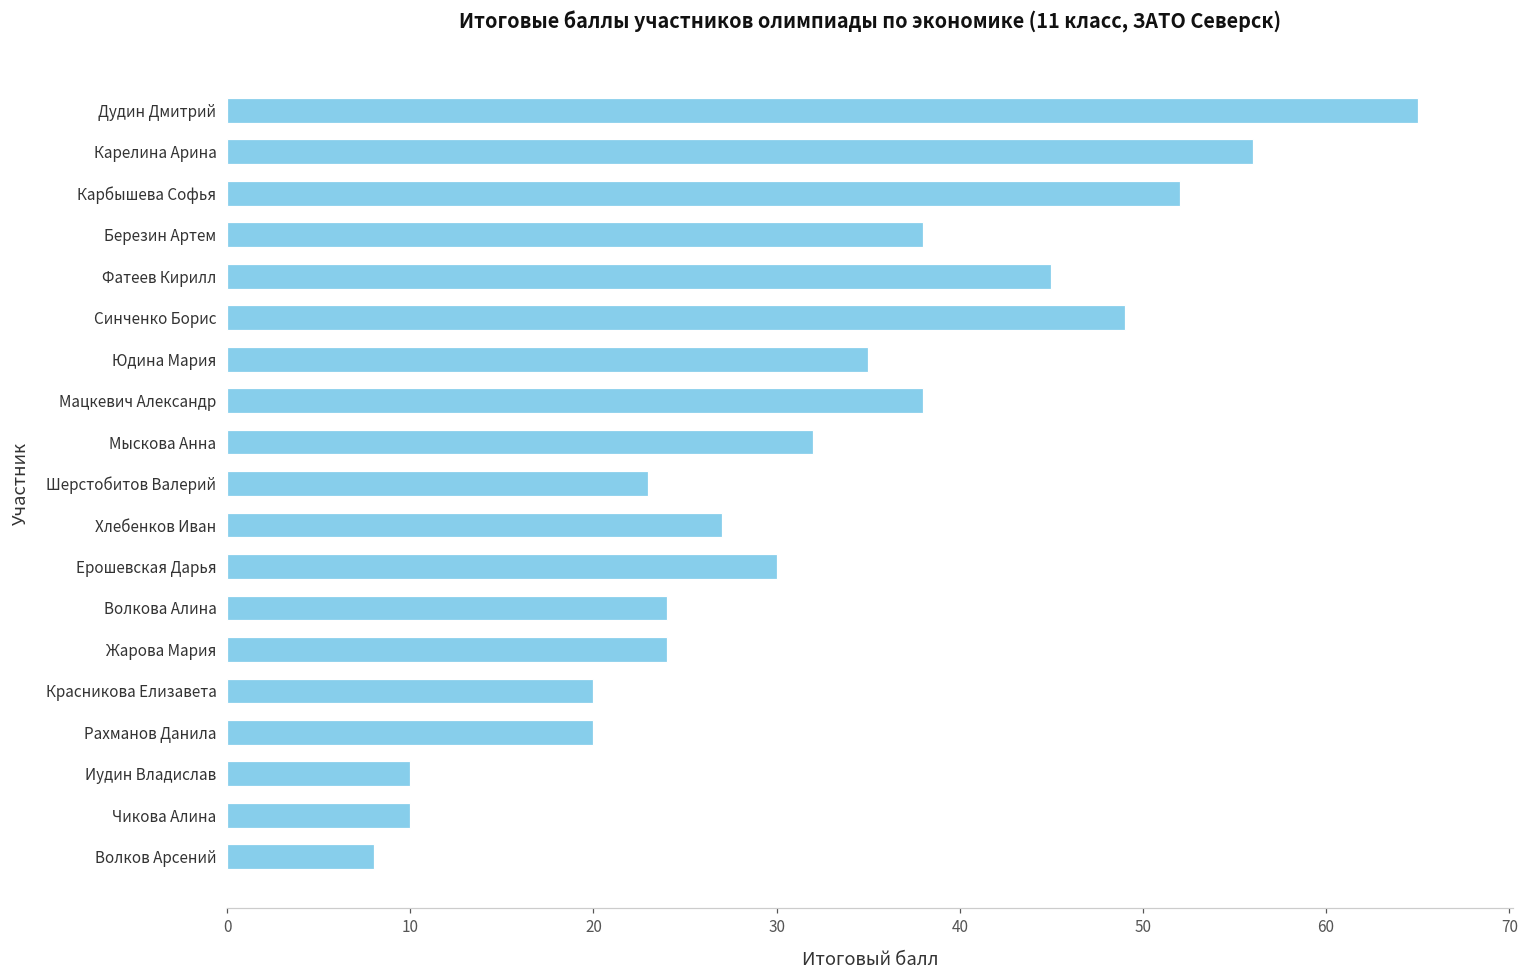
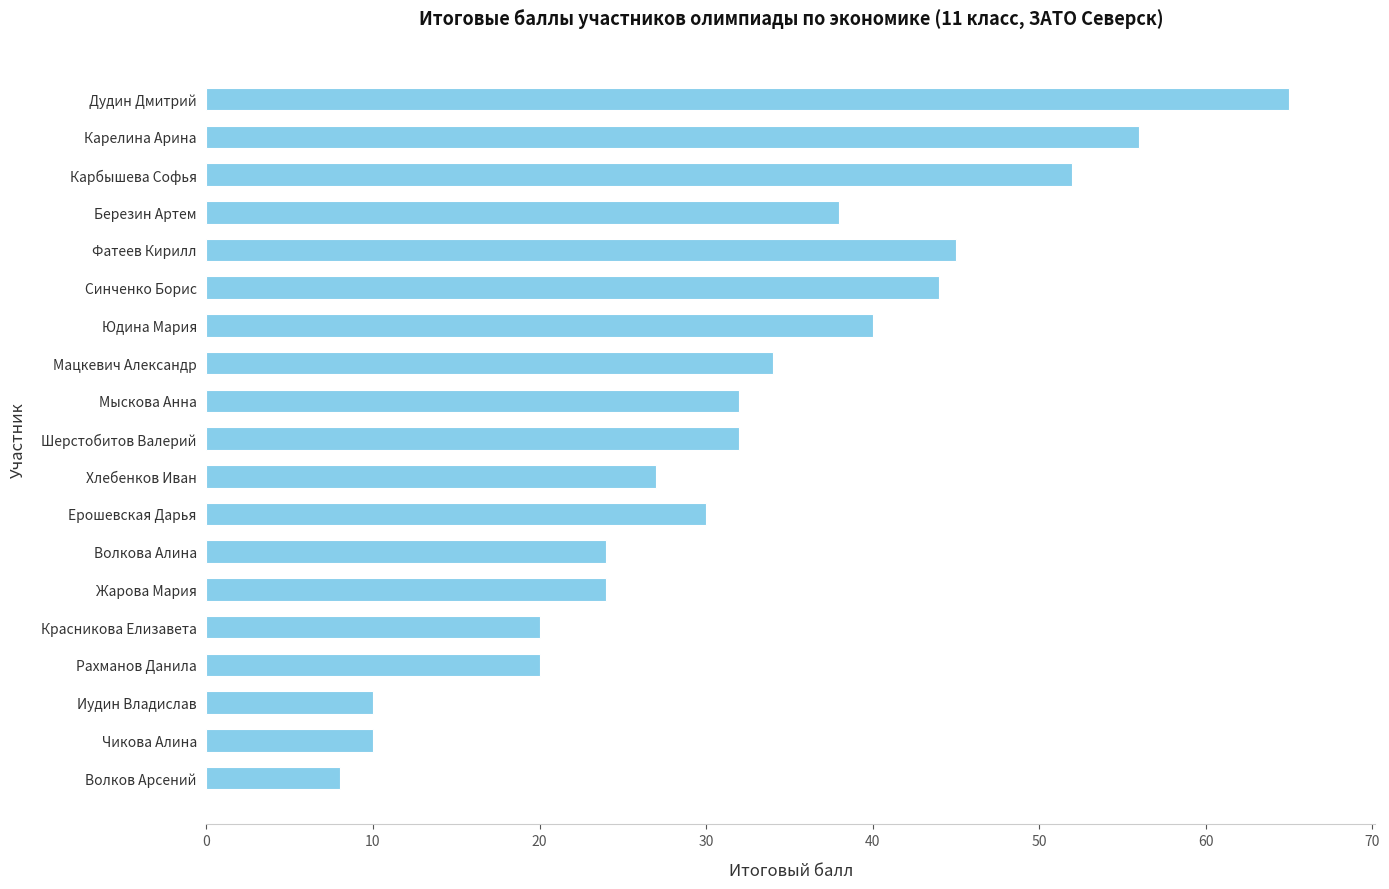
  {
    "Дудин Дмитрий": 65,
    "Карелина Арина": 56,
    "Карбышева Софья": 52,
    "Березин Артем": 38,
    "Фатеев Кирилл": 45,
-   "Синченко Борис": 49,
-   "Юдина Мария": 35,
-   "Мацкевич Александр": 38,
+   "Синченко Борис": 44,
+   "Юдина Мария": 40,
+   "Мацкевич Александр": 34,
    "Мыскова Анна": 32,
-   "Шерстобитов Валерий": 23,
+   "Шерстобитов Валерий": 32,
    "Хлебенков Иван": 27,
    "Ерошевская Дарья": 30,
    "Волкова Алина": 24,
    "Жарова Мария": 24,
    "Красникова Елизавета": 20,
    "Рахманов Данила": 20,
    "Иудин Владислав": 10,
    "Чикова Алина": 10,
    "Волков Арсений": 8
  }
